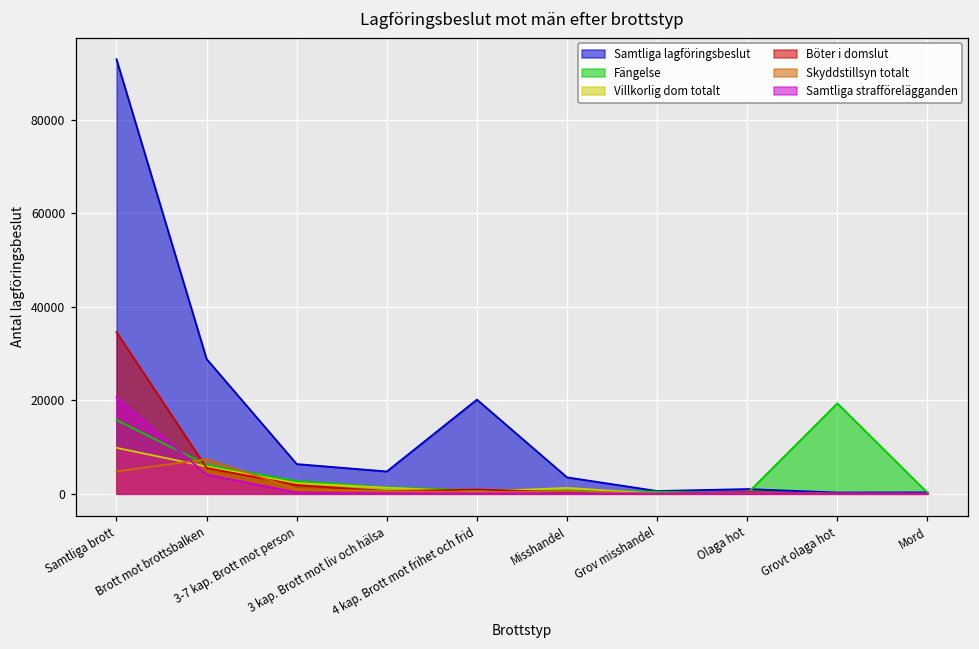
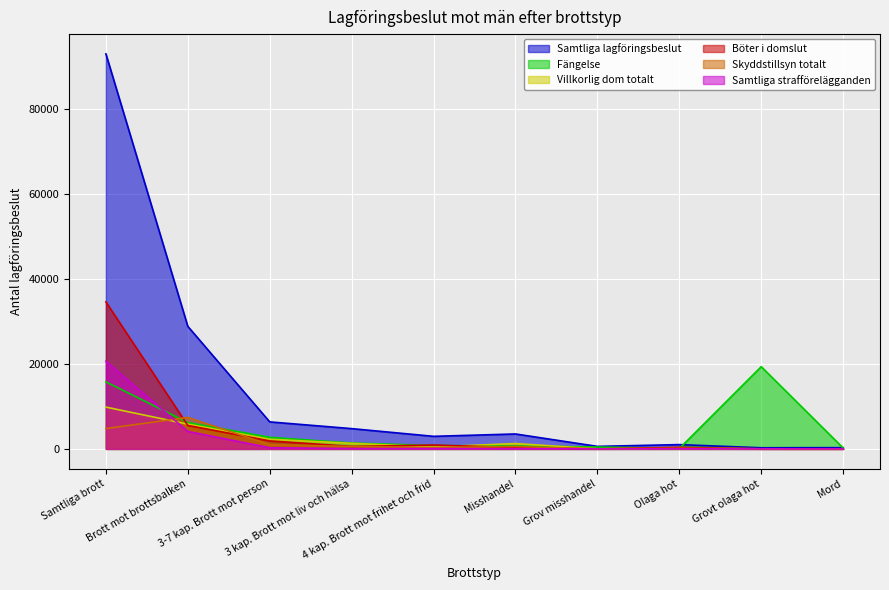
  {
    "Samtliga lagföringsbeslut": {
      "Samtliga brott": 93000,
      "Brott mot brottsbalken": 29000,
      "3-7 kap. Brott mot person": 6000,
      "3 kap. Brott mot liv och hälsa": 5000,
-     "4 kap. Brott mot frihet och frid": 20000,
+     "4 kap. Brott mot frihet och frid": 3000,
      "Misshandel": 4000,
      "Olaga hot": 1000
    },
    "Fängelse": {
      "Samtliga brott": 16000,
      "Grovt olaga hot": 19000
    },
    "Villkorlig dom totalt": {
      "Samtliga brott": 10000
    },
    "Böter i domslut": {
      "Samtliga brott": 35000
    },
    "Skyddstillsyn totalt": {
      "Samtliga brott": 5000,
      "Brott mot brottsbalken": 7000,
      "3-7 kap. Brott mot person": 1000
    },
    "Samtliga strafförelägganden": {
      "Samtliga brott": 21000,
      "Brott mot brottsbalken": 4000,
      "3-7 kap. Brott mot person": 0
    }
  }
